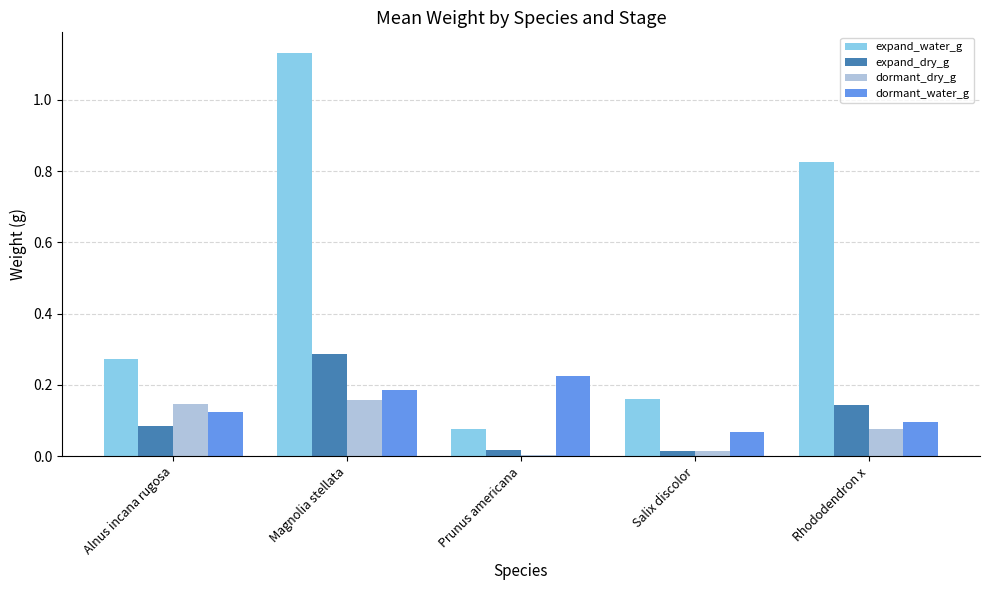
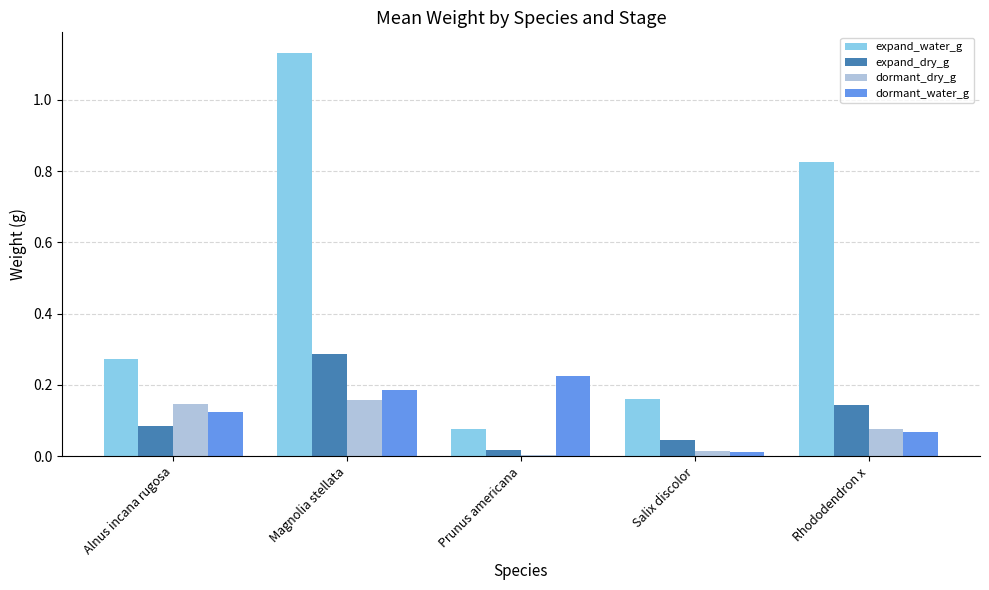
  {
    "expand_dry_g": {
      "Alnus incana rugosa": 0.09,
      "Magnolia stellata": 0.29,
      "Prunus americana": 0.02,
-     "Salix discolor": 0.01,
+     "Salix discolor": 0.04,
      "Rhododendron x": 0.14
    },
    "dormant_water_g": {
      "Alnus incana rugosa": 0.12,
      "Magnolia stellata": 0.19,
      "Prunus americana": 0.22,
-     "Salix discolor": 0.07,
-     "Rhododendron x": 0.10
+     "Salix discolor": 0.01,
+     "Rhododendron x": 0.07
    }
  }
